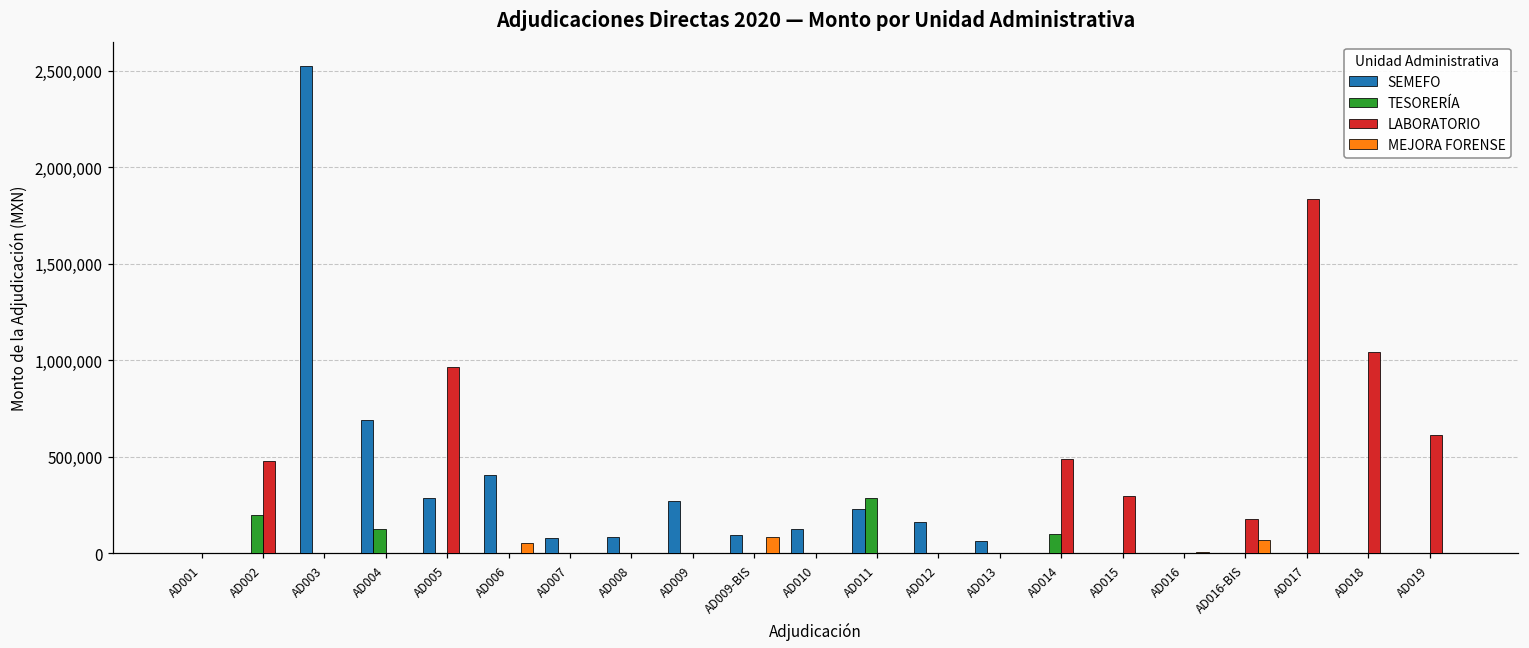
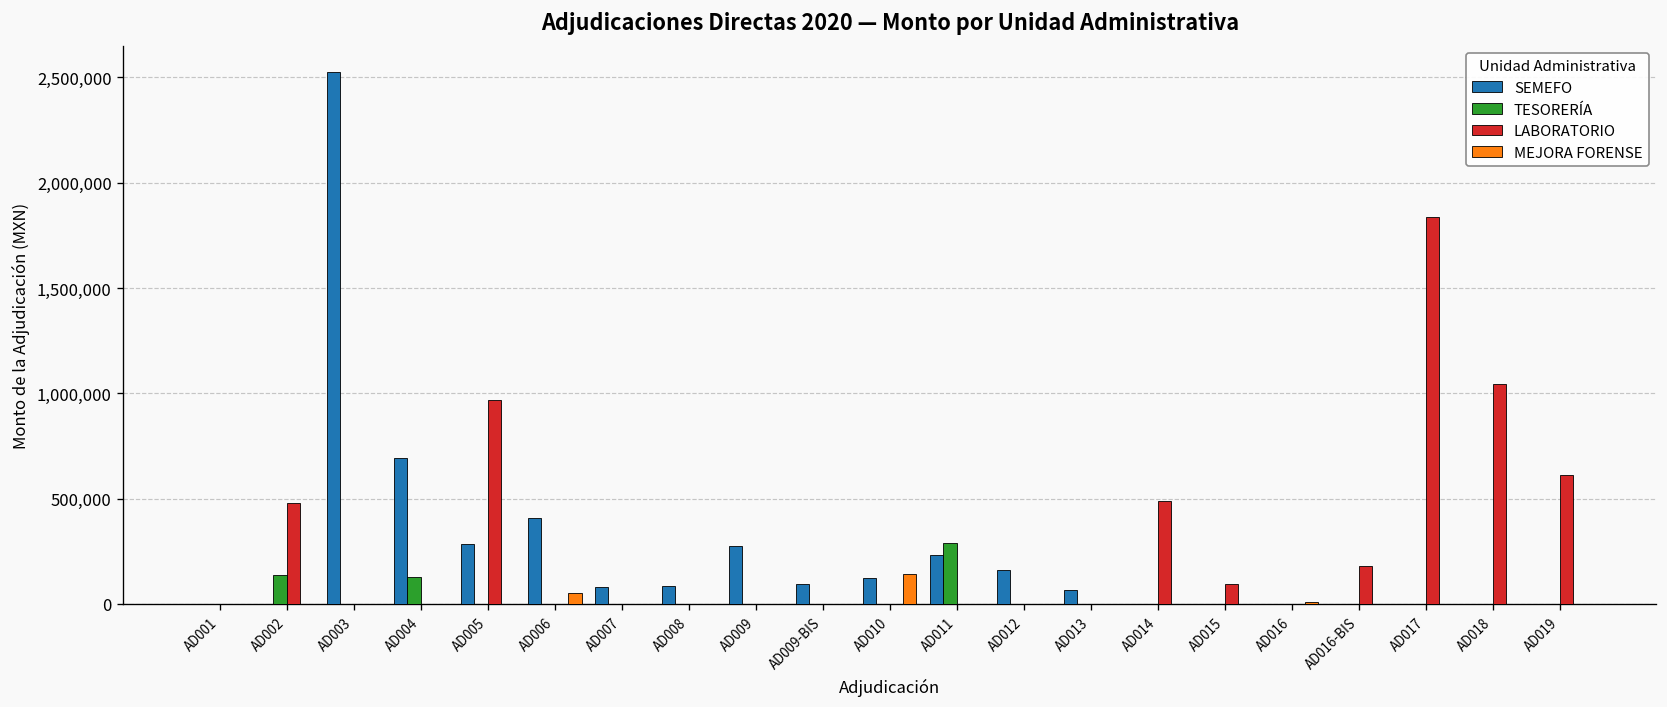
  {
    "SEMEFO": {
      "AD002": "0",
      "AD003": "2,520,000",
      "AD004": "690,000",
      "AD005": "290,000",
      "AD006": "410,000",
      "AD007": "80,000",
      "AD008": "90,000",
      "AD009": "270,000",
      "AD009-BIS": "100,000",
      "AD010": "120,000",
      "AD011": "230,000",
      "AD012": "160,000",
      "AD013": "70,000",
      "AD014": "0",
      "AD015": "0",
      "AD016": "0",
      "AD016-BIS": "0",
      "AD017": "0",
      "AD018": "0",
      "AD019": "0"
    },
    "TESORERÍA": {
      "AD001": "0",
-     "AD002": "200,000",
+     "AD002": "130,000",
      "AD003": "0",
      "AD004": "130,000",
      "AD005": "0",
      "AD006": "0",
      "AD007": "0",
      "AD008": "0",
      "AD009": "0",
      "AD009-BIS": "0",
      "AD010": "0",
      "AD011": "290,000",
      "AD012": "0",
      "AD013": "0",
-     "AD014": "100,000",
+     "AD014": "0",
      "AD015": "0",
      "AD016": "0",
      "AD016-BIS": "0",
      "AD017": "0",
      "AD018": "0",
      "AD019": "0"
    },
    "LABORATORIO": {
      "AD001": "0",
      "AD002": "480,000",
      "AD003": "0",
      "AD004": "0",
      "AD005": "970,000",
      "AD006": "0",
      "AD007": "0",
      "AD008": "0",
      "AD009": "0",
      "AD009-BIS": "0",
      "AD010": "0",
      "AD011": "0",
      "AD012": "0",
      "AD013": "0",
      "AD014": "490,000",
-     "AD015": "300,000",
+     "AD015": "100,000",
      "AD016": "0",
      "AD016-BIS": "180,000",
      "AD017": "1,840,000",
      "AD018": "1,040,000",
      "AD019": "610,000"
    },
    "MEJORA FORENSE": {
      "AD001": "0",
      "AD002": "0",
      "AD003": "0",
      "AD004": "0",
      "AD005": "0",
      "AD006": "50,000",
      "AD007": "0",
      "AD008": "0",
      "AD009": "0",
-     "AD009-BIS": "90,000",
-     "AD010": "0",
+     "AD009-BIS": "0",
+     "AD010": "140,000",
      "AD011": "0",
      "AD012": "0",
      "AD013": "0",
      "AD014": "0",
      "AD015": "0",
-     "AD016-BIS": "70,000",
+     "AD016-BIS": "0",
      "AD017": "0",
      "AD018": "0",
      "AD019": "0"
    }
  }
